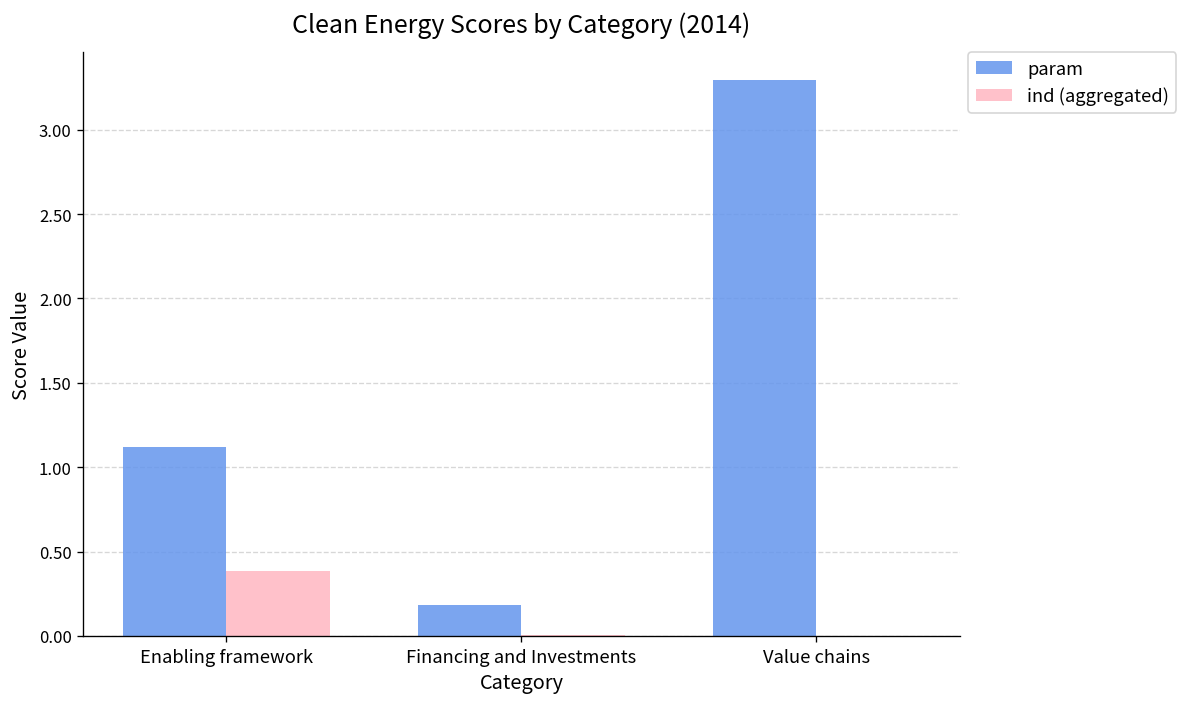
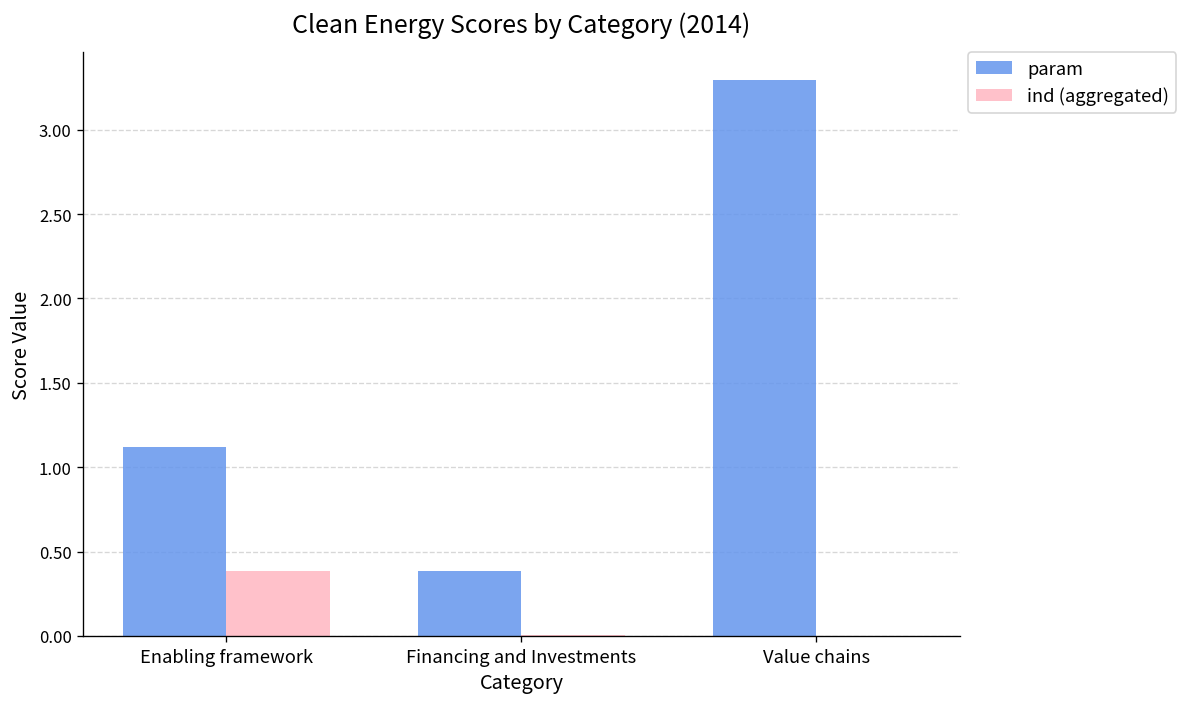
  {
    "param": {
      "Enabling framework": 1.12,
-     "Financing and Investments": 0.18,
+     "Financing and Investments": 0.38,
      "Value chains": 3.30
    },
    "ind (aggregated)": {
      "Enabling framework": 0.38
    }
  }
